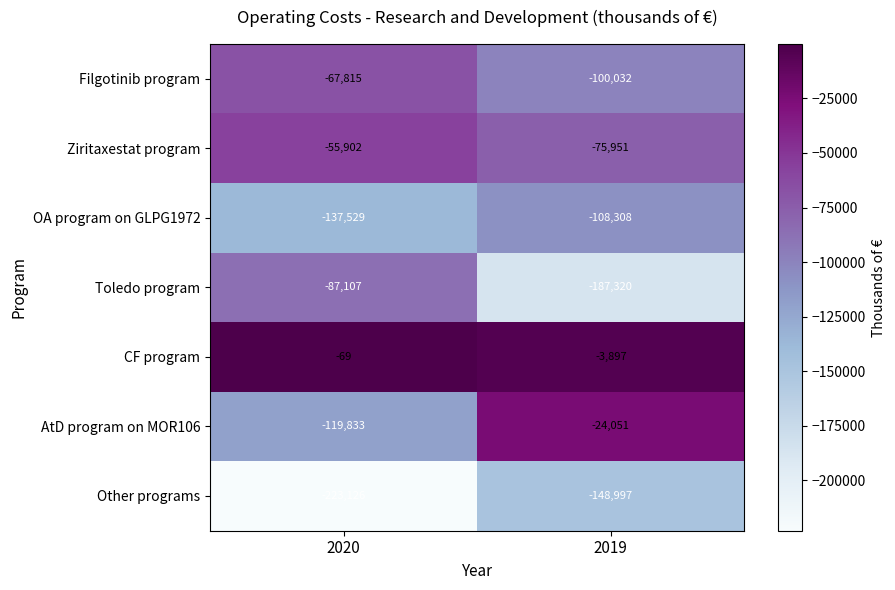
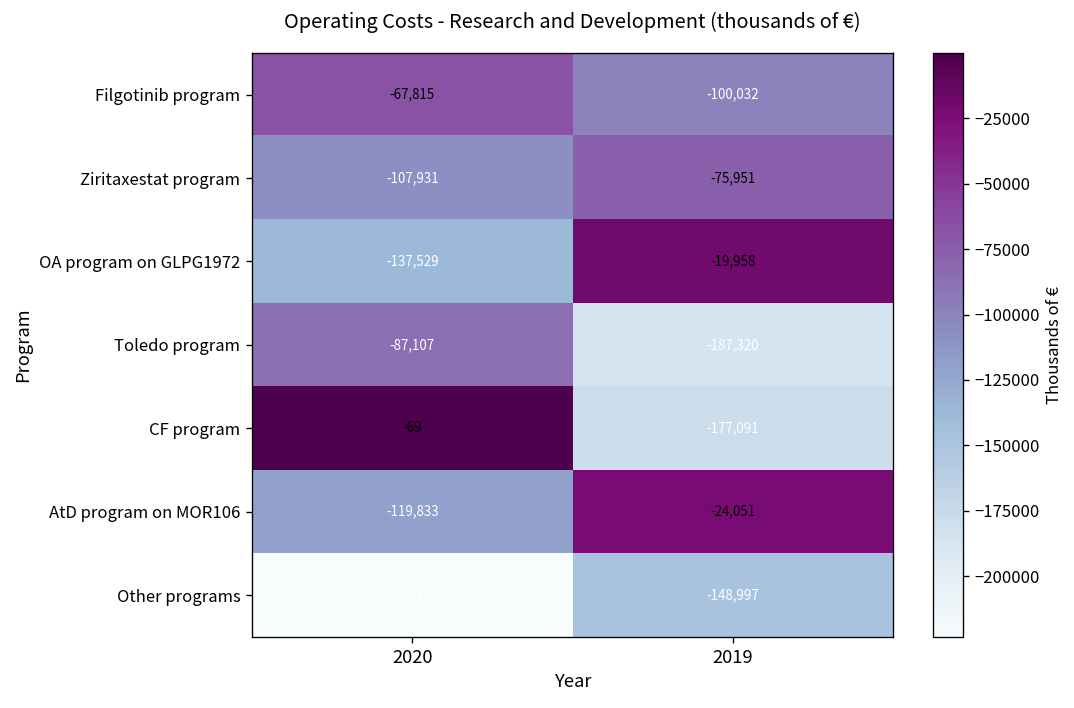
  {
    "Filgotinib program": {
      "2020": "-67,815",
      "2019": "-100,032"
    },
    "Ziritaxestat program": {
-     "2020": "-55,902",
+     "2020": "-107,931",
      "2019": "-75,951"
    },
    "OA program on GLPG1972": {
      "2020": "-137,529",
-     "2019": "-108,308"
+     "2019": "-19,958"
    },
    "Toledo program": {
      "2020": "-87,107"
    },
    "CF program": {
      "2020": "-69",
-     "2019": "-3,897"
+     "2019": "-177,091"
    },
    "AtD program on MOR106": {
      "2020": "-119,833",
      "2019": "-24,051"
    },
    "Other programs": {
      "2019": "-148,997"
    }
  }
